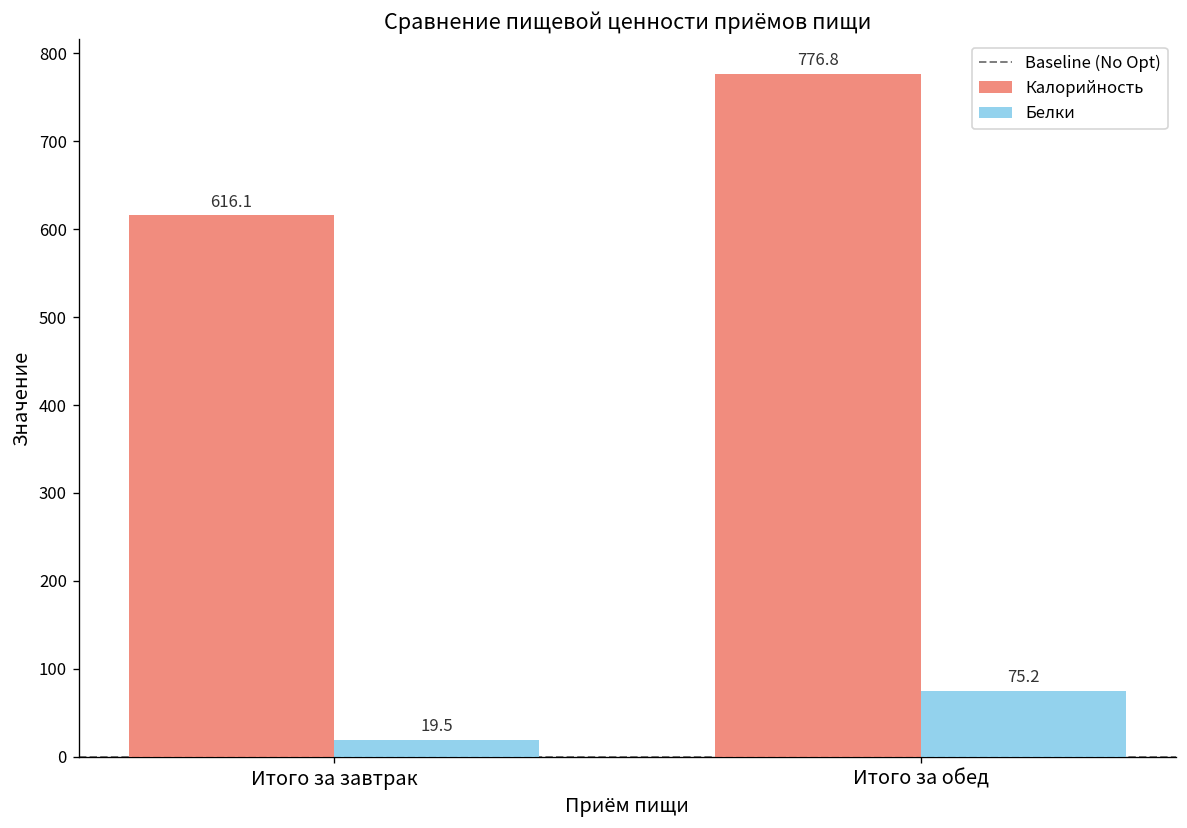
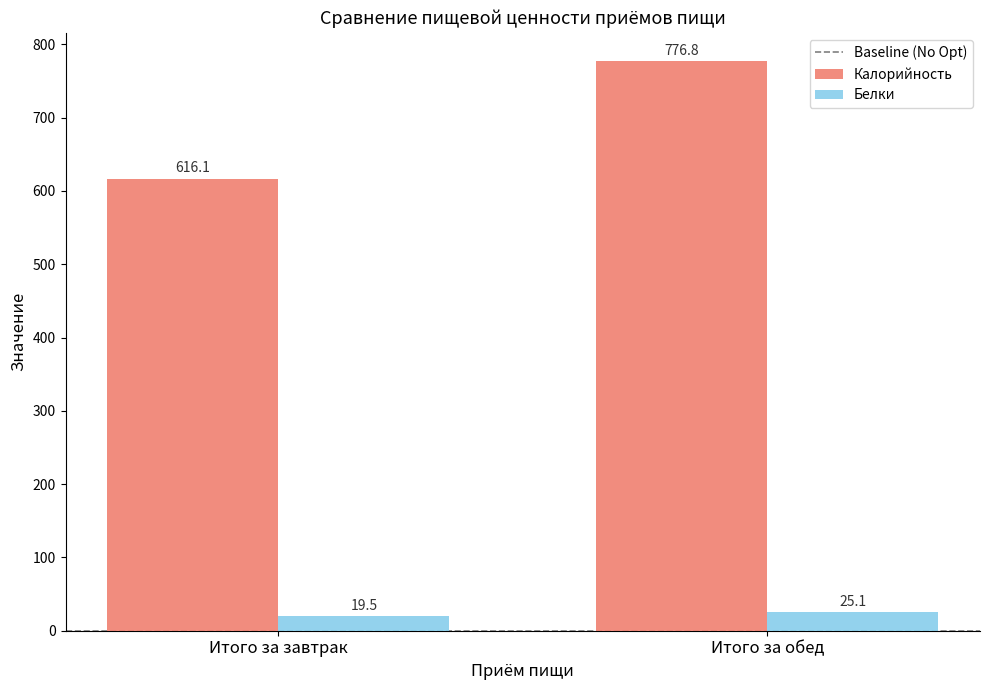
  {
    "Калорийность": {
      "Итого за завтрак": 616.1,
      "Итого за обед": 776.8
    },
    "Белки": {
      "Итого за завтрак": 19.5,
-     "Итого за обед": 75.2
+     "Итого за обед": 25.1
    }
  }
